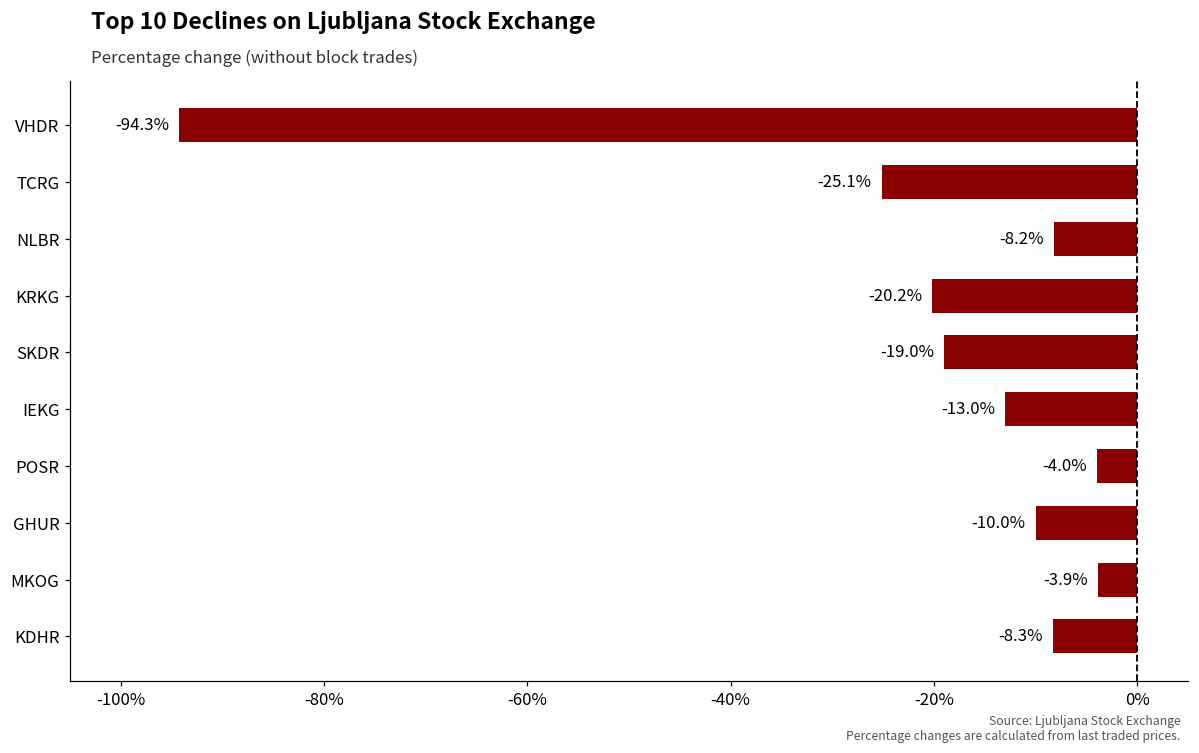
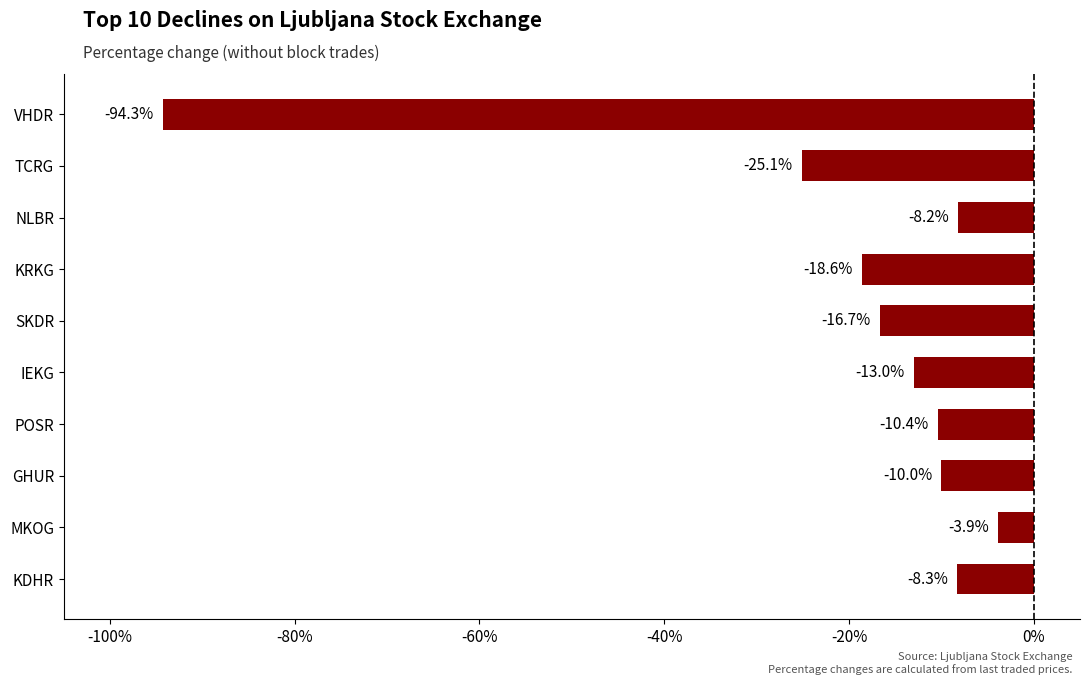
  {
    "VHDR": "-94.3%",
    "TCRG": "-25.1%",
    "NLBR": "-8.2%",
-   "KRKG": "-20.2%",
-   "SKDR": "-19.0%",
+   "KRKG": "-18.6%",
+   "SKDR": "-16.7%",
    "IEKG": "-13.0%",
-   "POSR": "-4.0%",
+   "POSR": "-10.4%",
    "GHUR": "-10.0%",
    "MKOG": "-3.9%",
    "KDHR": "-8.3%"
  }
